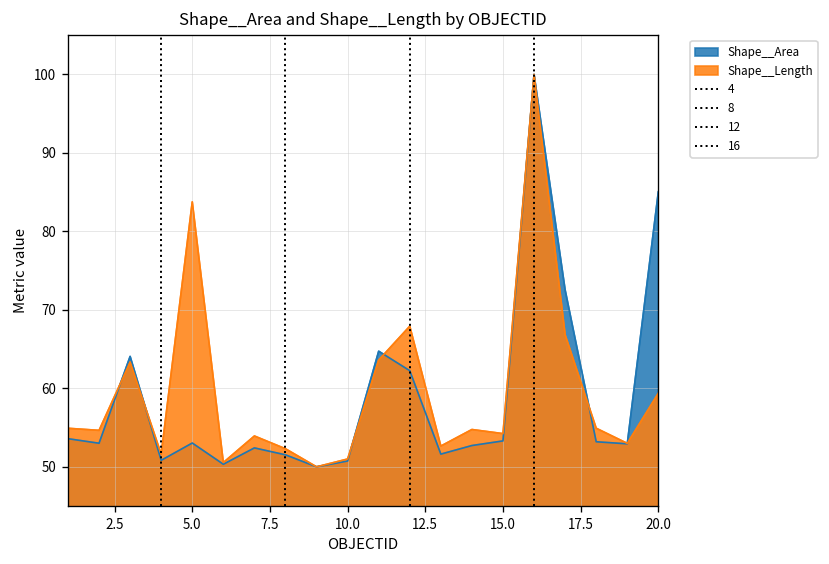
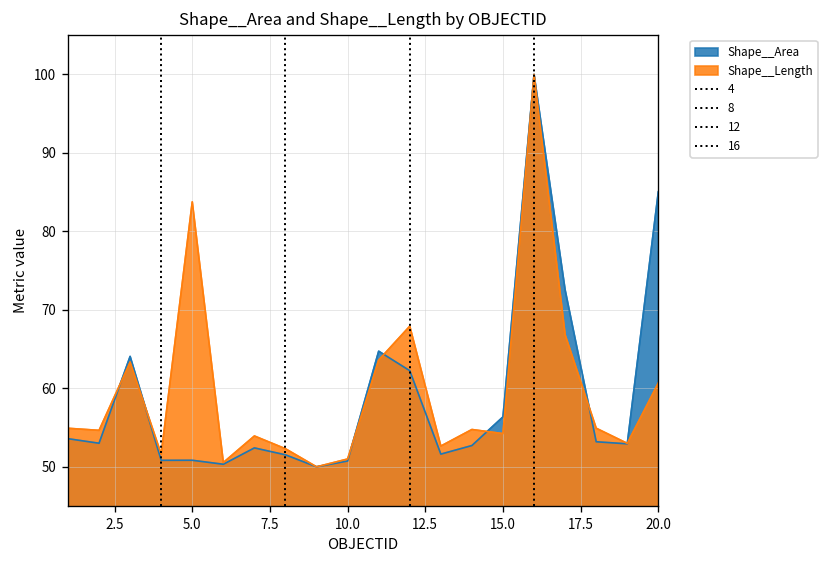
  {
    "Shape__Area": {
-     "5.0": 53,
-     "15.0": 53,
+     "5.0": 51,
+     "15.0": 56,
      "20.0": 85
    },
    "Shape__Length": {
      "5.0": 84,
      "15.0": 54,
-     "20.0": 59
+     "20.0": 61
    }
  }
